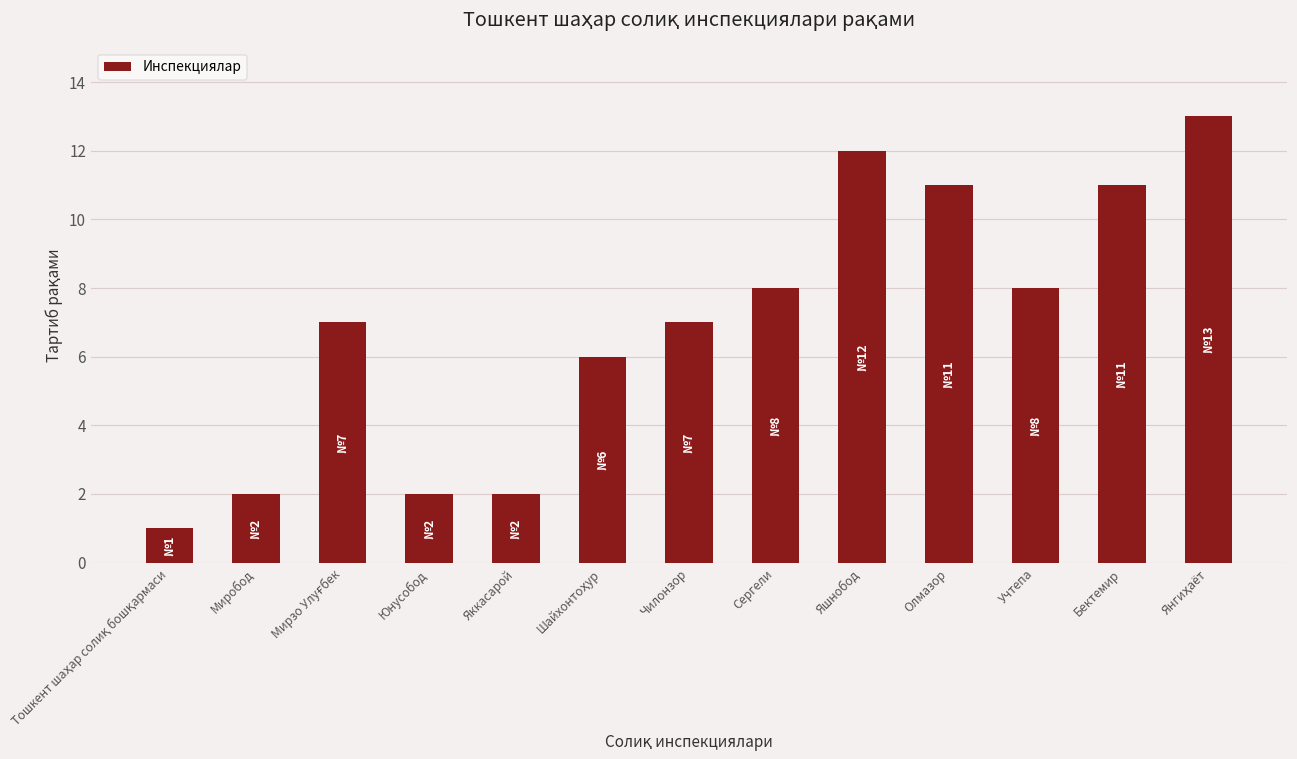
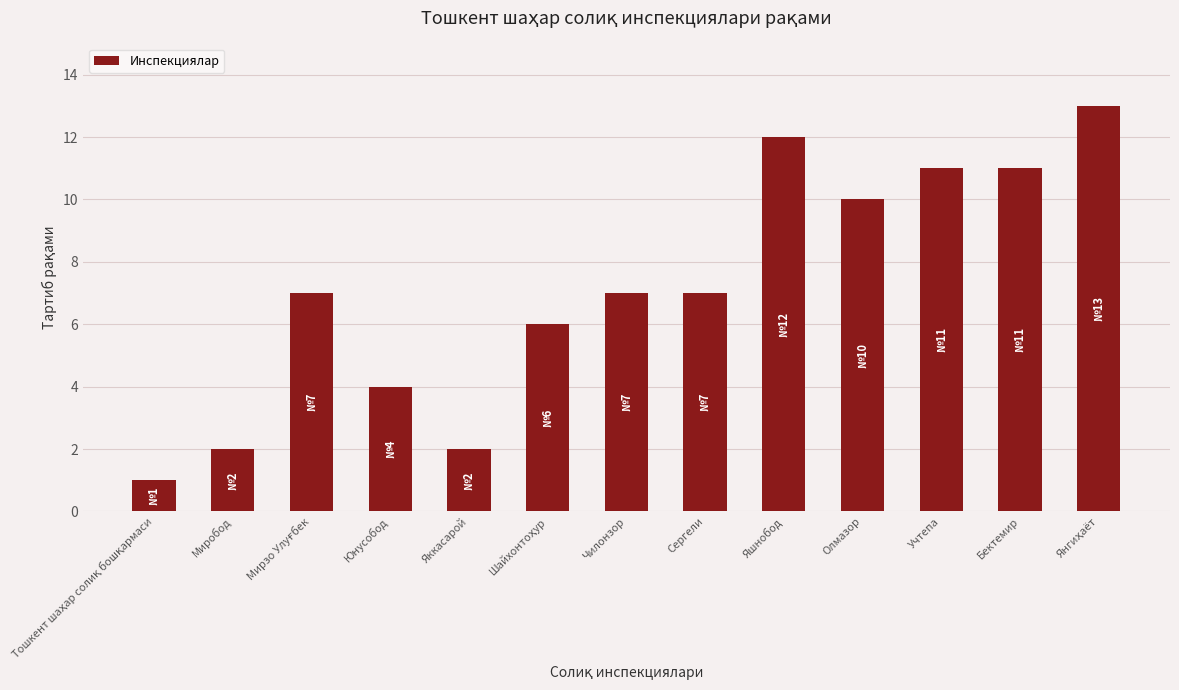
  {
    "Тошкент шаҳар солиқ бошқармаси": 1,
    "Миробод": 2,
    "Мирзо Улуғбек": 7,
-   "Юнусобод": 2,
+   "Юнусобод": 4,
    "Яккасарой": 2,
    "Шайхонтоҳур": 6,
    "Чилонзор": 7,
-   "Сергели": 8,
+   "Сергели": 7,
    "Яшнобод": 12,
-   "Олмазор": 11,
-   "Учтепа": 8,
+   "Олмазор": 10,
+   "Учтепа": 11,
    "Бектемир": 11,
    "Янгиҳаёт": 13
  }
